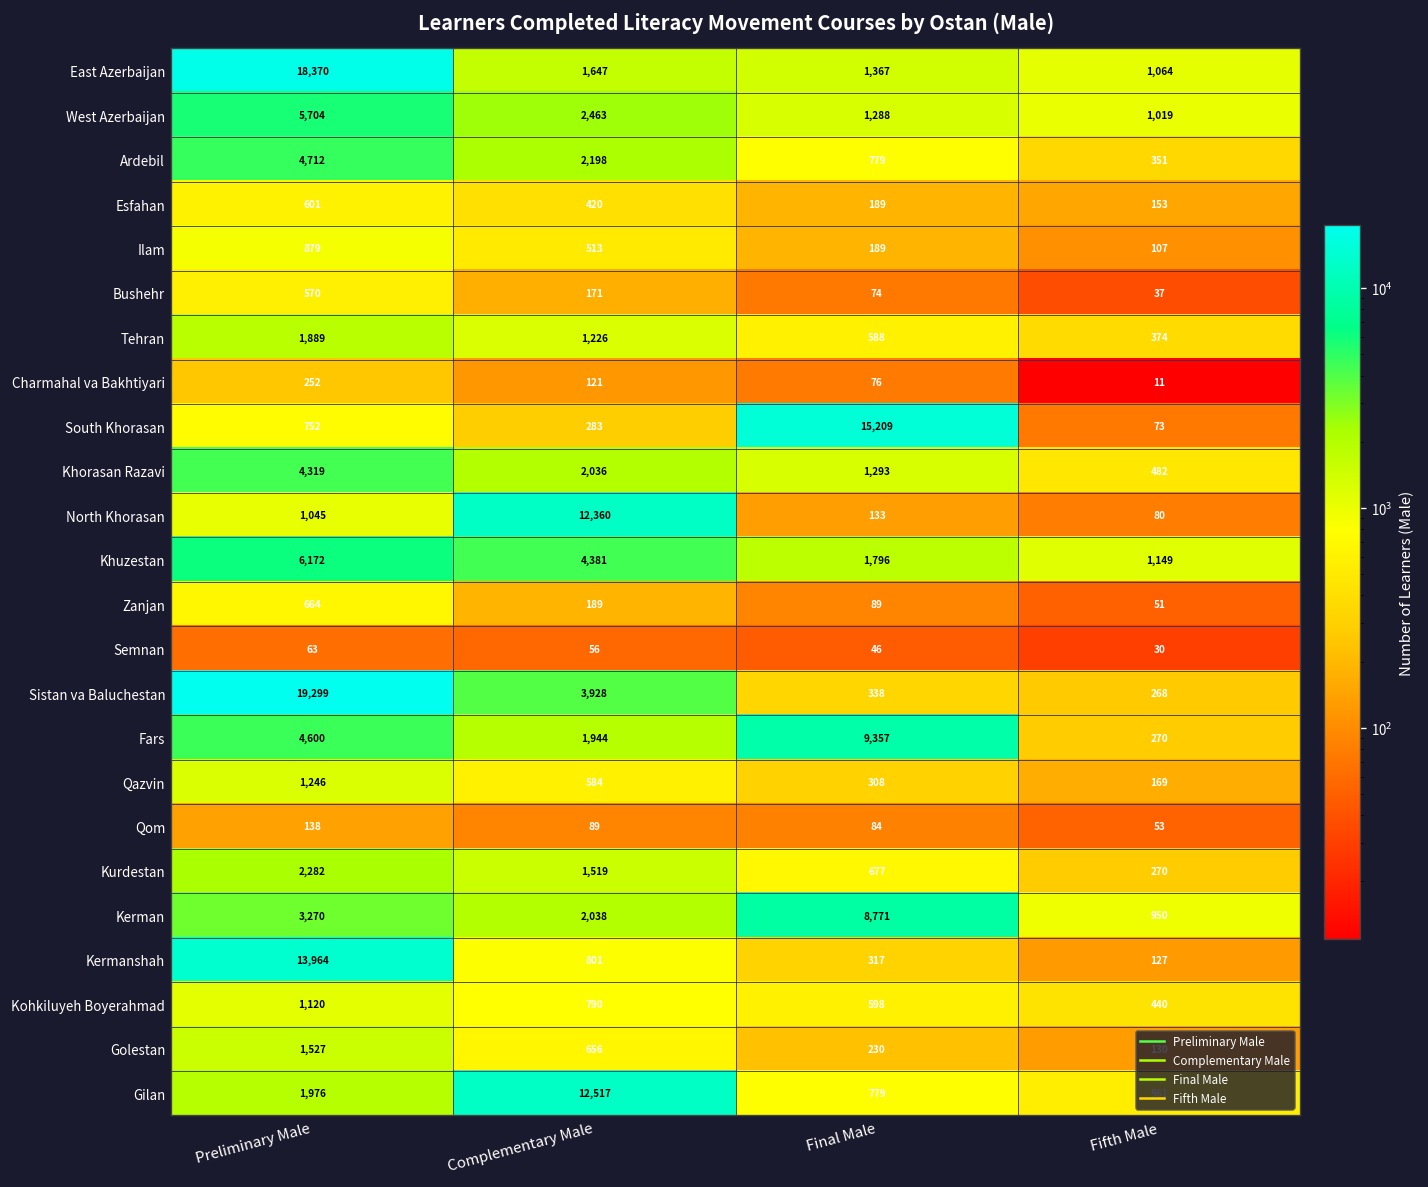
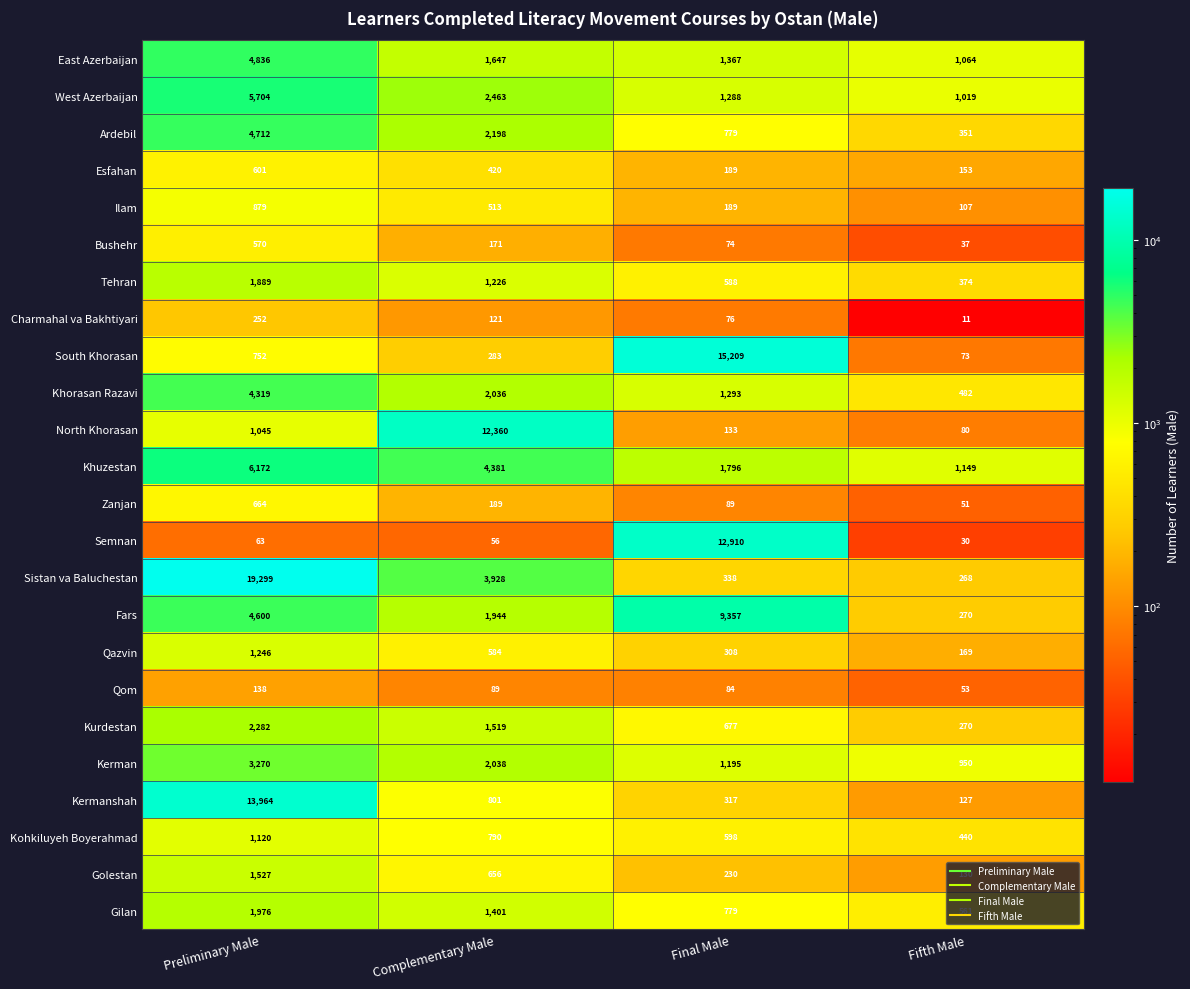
  {
    "East Azerbaijan": {
-     "Preliminary Male": "18,370",
+     "Preliminary Male": "4,836",
      "Complementary Male": "1,647",
      "Final Male": "1,367",
      "Fifth Male": "1,064"
    },
    "West Azerbaijan": {
      "Preliminary Male": "5,704",
      "Complementary Male": "2,463",
      "Final Male": "1,288",
      "Fifth Male": "1,019"
    },
    "Ardebil": {
      "Preliminary Male": "4,712",
      "Complementary Male": "2,198",
      "Final Male": "779",
      "Fifth Male": "351"
    },
    "Esfahan": {
      "Preliminary Male": "601",
      "Complementary Male": "420",
      "Final Male": "189",
      "Fifth Male": "153"
    },
    "Ilam": {
      "Preliminary Male": "879",
      "Complementary Male": "513",
      "Final Male": "189",
      "Fifth Male": "107"
    },
    "Bushehr": {
      "Preliminary Male": "570",
      "Complementary Male": "171",
      "Final Male": "74",
      "Fifth Male": "37"
    },
    "Tehran": {
      "Preliminary Male": "1,889",
      "Complementary Male": "1,226",
      "Final Male": "588",
      "Fifth Male": "374"
    },
    "Charmahal va Bakhtiyari": {
      "Preliminary Male": "252",
      "Complementary Male": "121",
      "Final Male": "76",
      "Fifth Male": "11"
    },
    "South Khorasan": {
      "Preliminary Male": "752",
      "Complementary Male": "283",
      "Final Male": "15,209",
      "Fifth Male": "73"
    },
    "Khorasan Razavi": {
      "Preliminary Male": "4,319",
      "Complementary Male": "2,036",
      "Final Male": "1,293",
      "Fifth Male": "482"
    },
    "North Khorasan": {
      "Preliminary Male": "1,045",
      "Complementary Male": "12,360",
      "Final Male": "133",
      "Fifth Male": "80"
    },
    "Khuzestan": {
      "Preliminary Male": "6,172",
      "Complementary Male": "4,381",
      "Final Male": "1,796",
      "Fifth Male": "1,149"
    },
    "Zanjan": {
      "Preliminary Male": "664",
      "Complementary Male": "189",
      "Final Male": "89",
      "Fifth Male": "51"
    },
    "Semnan": {
      "Preliminary Male": "63",
      "Complementary Male": "56",
-     "Final Male": "46",
+     "Final Male": "12,910",
      "Fifth Male": "30"
    },
    "Sistan va Baluchestan": {
      "Preliminary Male": "19,299",
      "Complementary Male": "3,928",
      "Final Male": "338",
      "Fifth Male": "268"
    },
    "Fars": {
      "Preliminary Male": "4,600",
      "Complementary Male": "1,944",
      "Final Male": "9,357",
      "Fifth Male": "270"
    },
    "Qazvin": {
      "Preliminary Male": "1,246",
      "Complementary Male": "584",
      "Final Male": "308",
      "Fifth Male": "169"
    },
    "Qom": {
      "Preliminary Male": "138",
      "Complementary Male": "89",
      "Final Male": "84",
      "Fifth Male": "53"
    },
    "Kurdestan": {
      "Preliminary Male": "2,282",
      "Complementary Male": "1,519",
      "Final Male": "677",
      "Fifth Male": "270"
    },
    "Kerman": {
      "Preliminary Male": "3,270",
      "Complementary Male": "2,038",
-     "Final Male": "8,771",
+     "Final Male": "1,195",
      "Fifth Male": "950"
    },
    "Kermanshah": {
      "Preliminary Male": "13,964",
      "Complementary Male": "801",
      "Final Male": "317",
      "Fifth Male": "127"
    },
    "Kohkiluyeh Boyerahmad": {
      "Preliminary Male": "1,120",
      "Complementary Male": "790",
      "Final Male": "598",
      "Fifth Male": "440"
    },
    "Golestan": {
      "Preliminary Male": "1,527",
      "Complementary Male": "656",
      "Final Male": "230"
    },
    "Gilan": {
      "Preliminary Male": "1,976",
-     "Complementary Male": "12,517",
+     "Complementary Male": "1,401",
      "Final Male": "779"
    }
  }
